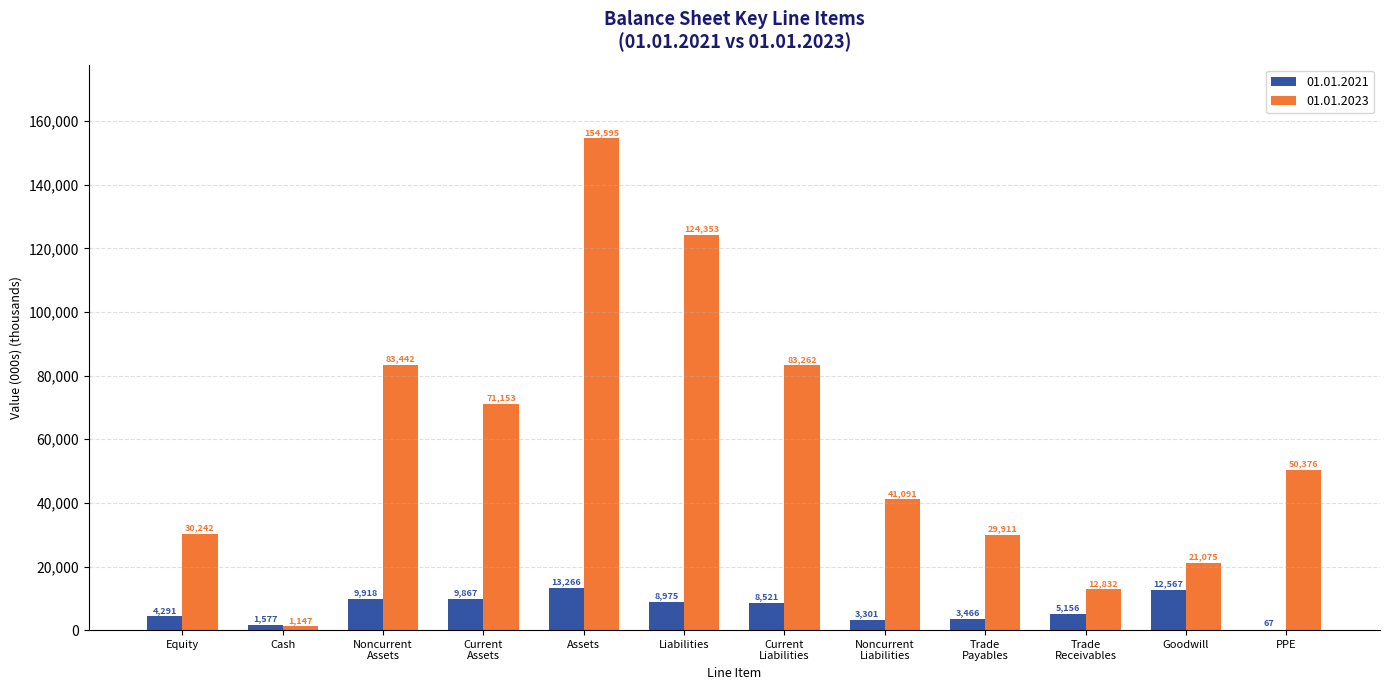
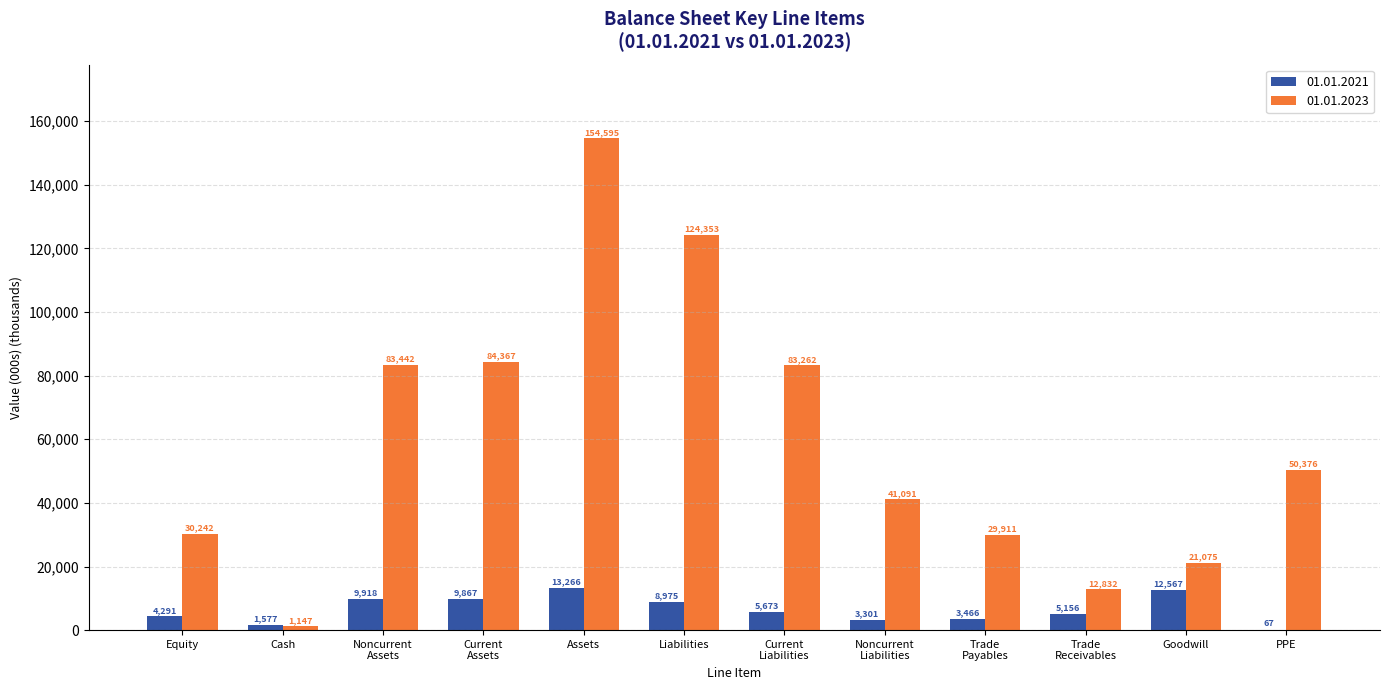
  {
    "01.01.2021": {
      "Equity": "4,291",
      "Cash": "1,577",
      "Noncurrent Assets": "9,918",
      "Assets": "13,266",
      "Liabilities": "8,975",
-     "Current Liabilities": "8,521",
+     "Current Liabilities": "5,673",
      "Noncurrent Liabilities": "3,301",
      "Trade Payables": "3,466",
      "PPE": "67"
    },
    "01.01.2023": {
      "Equity": "30,242",
      "Cash": "1,147",
      "Noncurrent Assets": "83,442",
-     "Current Assets": "71,153",
+     "Current Assets": "84,367",
      "Assets": "154,595",
      "Liabilities": "124,353",
      "Current Liabilities": "83,262",
      "Noncurrent Liabilities": "41,091",
      "Trade Payables": "29,911",
      "Trade Receivables": "12,832",
      "Goodwill": "21,075",
      "PPE": "50,376"
    }
  }
